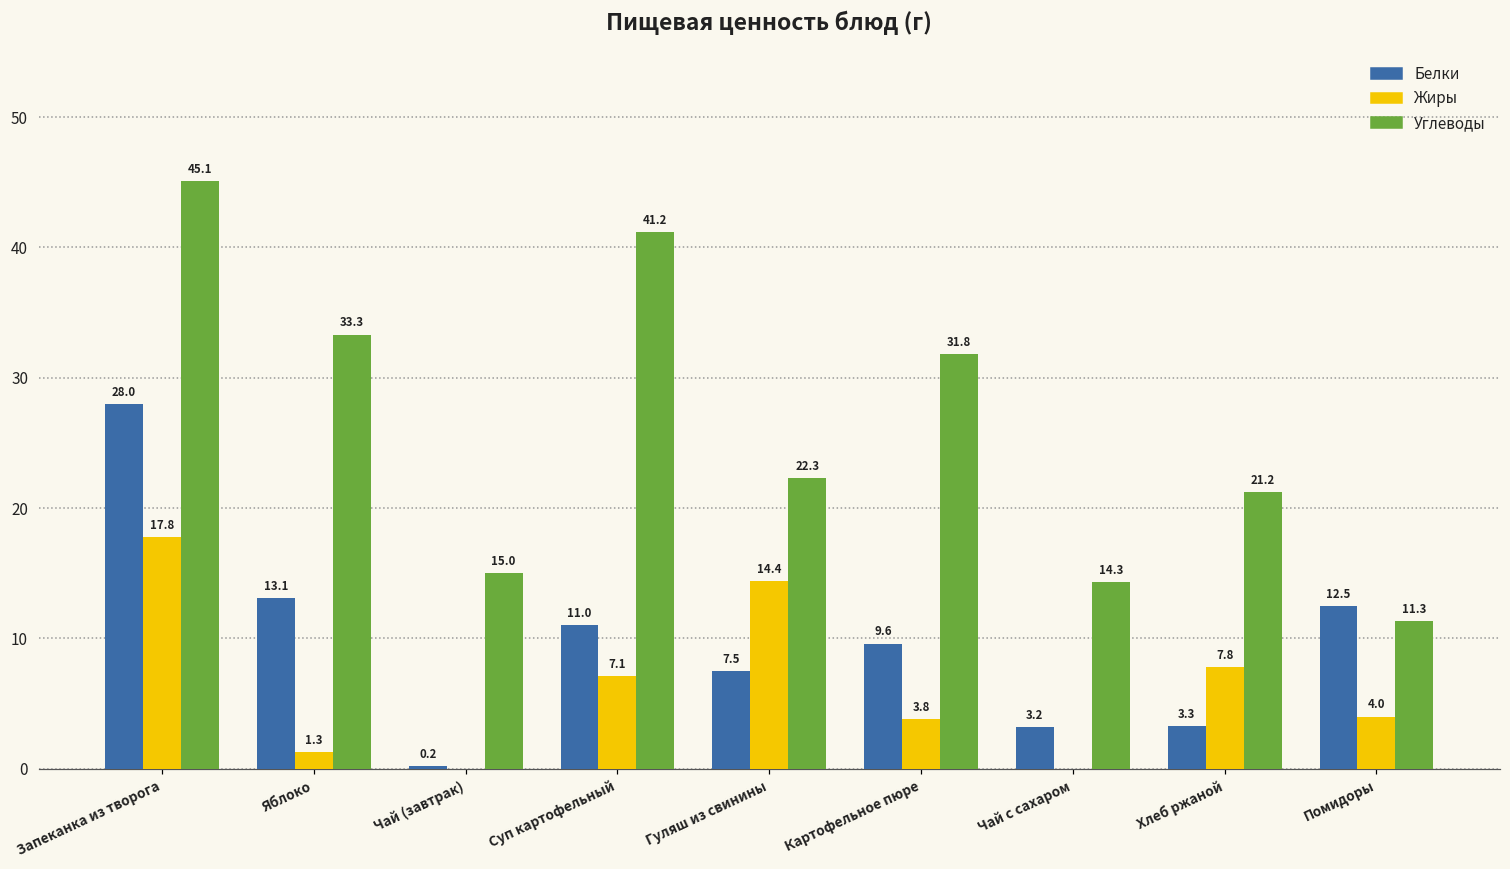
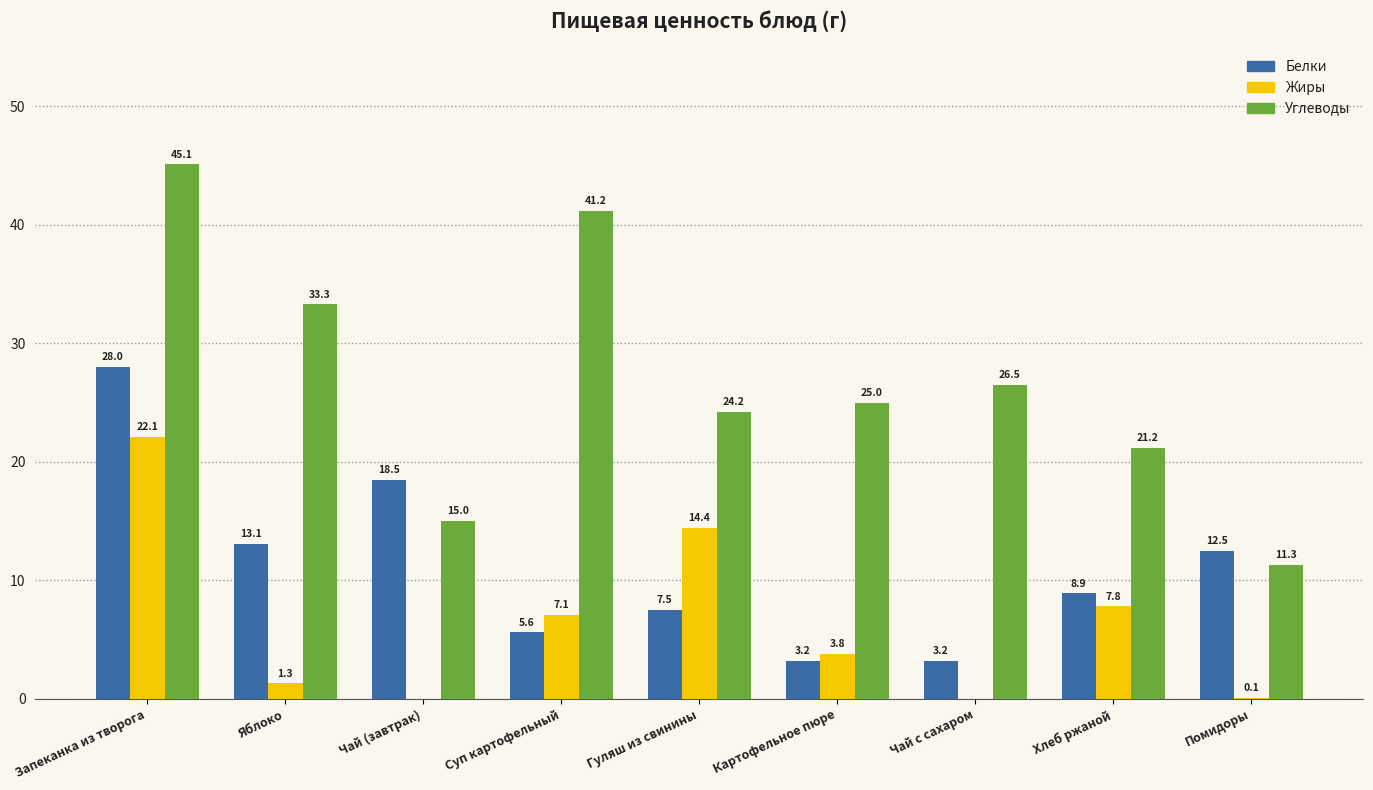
  {
    "Белки": {
      "Запеканка из творога": 28.0,
      "Яблоко": 13.1,
-     "Чай (завтрак)": 0.2,
-     "Суп картофельный": 11.0,
+     "Чай (завтрак)": 18.5,
+     "Суп картофельный": 5.6,
      "Гуляш из свинины": 7.5,
-     "Картофельное пюре": 9.6,
+     "Картофельное пюре": 3.2,
      "Чай с сахаром": 3.2,
-     "Хлеб ржаной": 3.3,
+     "Хлеб ржаной": 8.9,
      "Помидоры": 12.5
    },
    "Жиры": {
-     "Запеканка из творога": 17.8,
+     "Запеканка из творога": 22.1,
      "Яблоко": 1.3,
      "Суп картофельный": 7.1,
      "Гуляш из свинины": 14.4,
      "Картофельное пюре": 3.8,
      "Хлеб ржаной": 7.8,
-     "Помидоры": 4.0
+     "Помидоры": 0.1
    },
    "Углеводы": {
      "Запеканка из творога": 45.1,
      "Яблоко": 33.3,
      "Чай (завтрак)": 15.0,
      "Суп картофельный": 41.2,
-     "Гуляш из свинины": 22.3,
-     "Картофельное пюре": 31.8,
-     "Чай с сахаром": 14.3,
+     "Гуляш из свинины": 24.2,
+     "Картофельное пюре": 25.0,
+     "Чай с сахаром": 26.5,
      "Хлеб ржаной": 21.2,
      "Помидоры": 11.3
    }
  }
